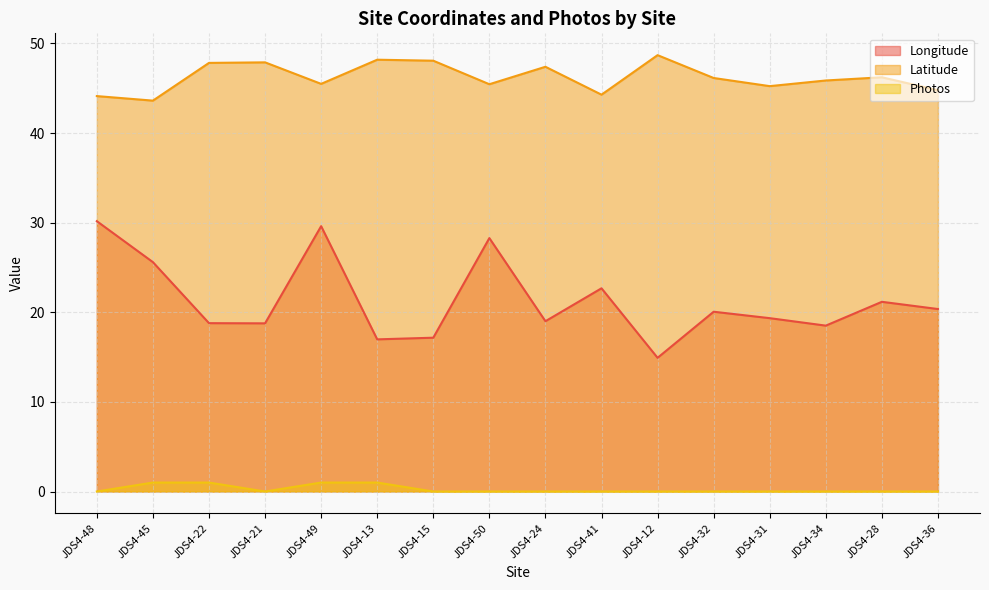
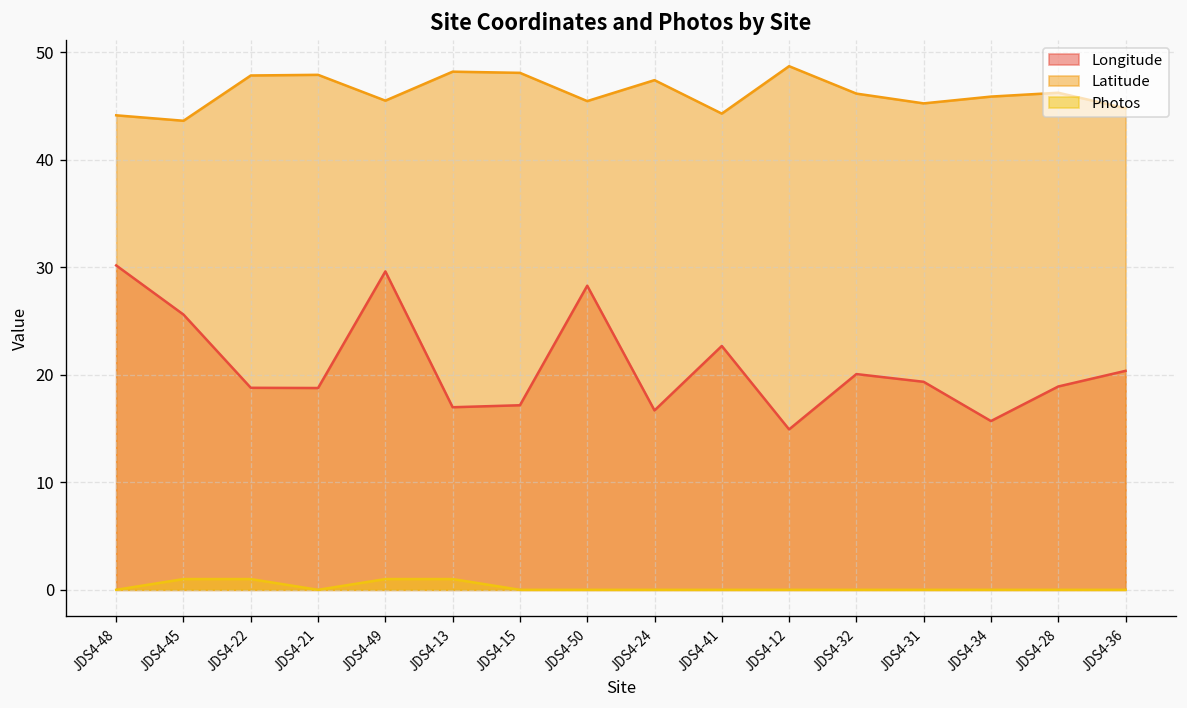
  {
    "Longitude": {
      "JDS4-48": 30,
      "JDS4-45": 26,
      "JDS4-22": 19,
      "JDS4-21": 19,
      "JDS4-49": 30,
      "JDS4-13": 17,
      "JDS4-15": 17,
      "JDS4-50": 28,
-     "JDS4-24": 19,
+     "JDS4-24": 17,
      "JDS4-41": 23,
      "JDS4-12": 15,
      "JDS4-32": 20,
      "JDS4-31": 19,
-     "JDS4-34": 19,
-     "JDS4-28": 21,
+     "JDS4-34": 16,
+     "JDS4-28": 19,
      "JDS4-36": 20
    }
  }
